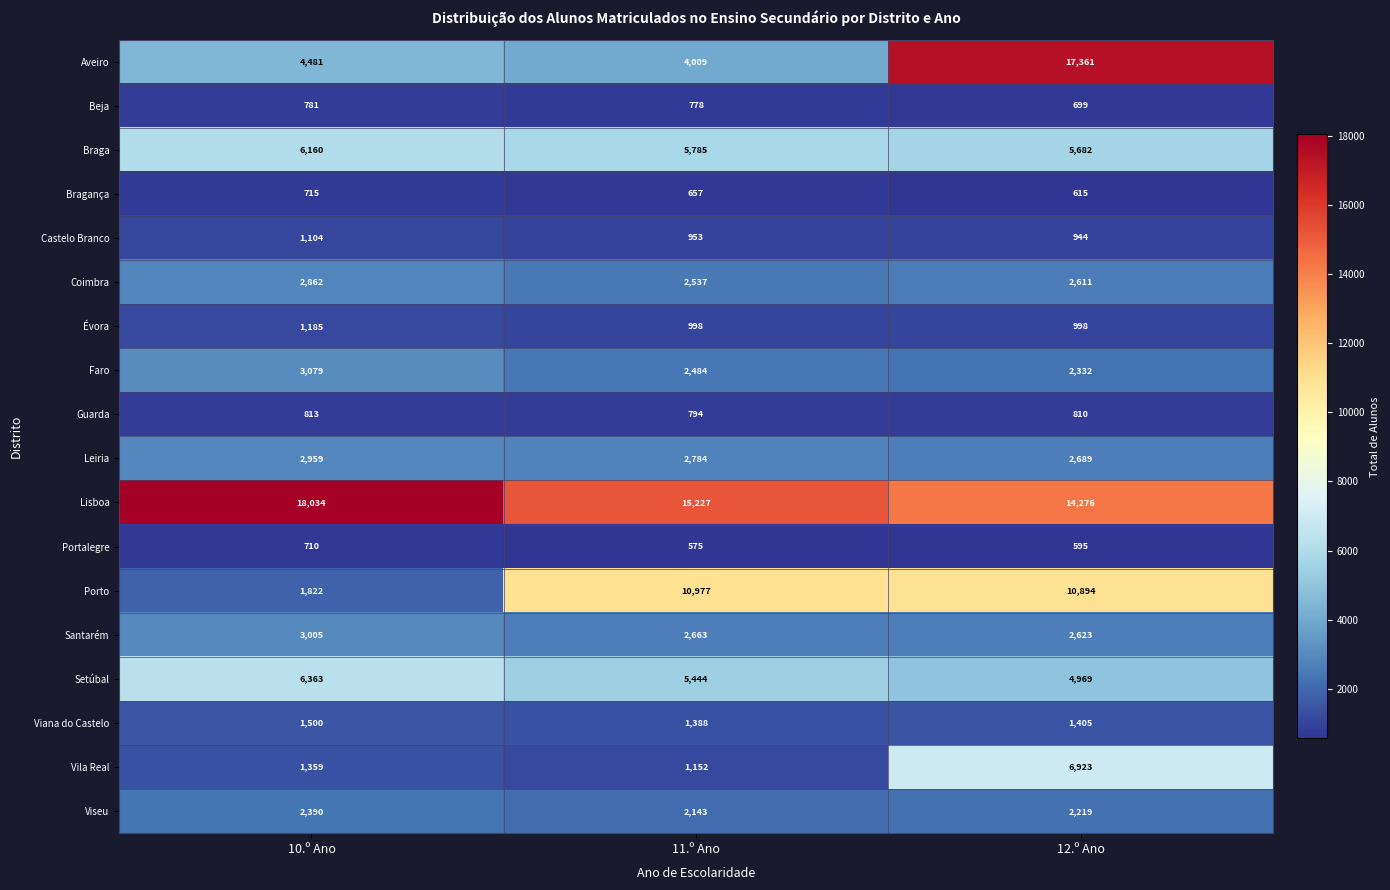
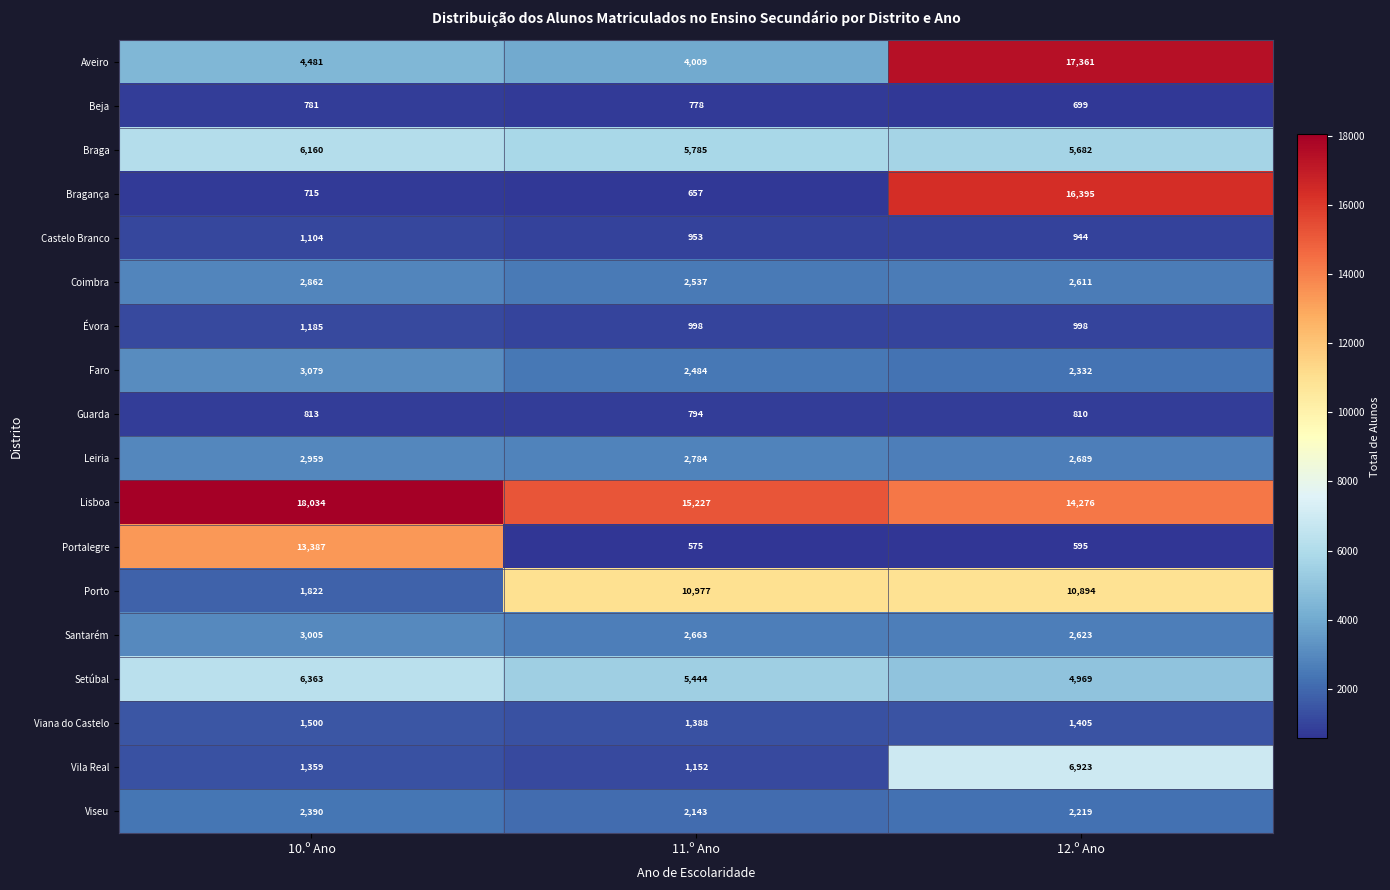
  {
    "Aveiro": {
      "10.º Ano": "4,481",
      "11.º Ano": "4,009",
      "12.º Ano": "17,361"
    },
    "Beja": {
      "10.º Ano": "781",
      "11.º Ano": "778",
      "12.º Ano": "699"
    },
    "Braga": {
      "10.º Ano": "6,160",
      "11.º Ano": "5,785",
      "12.º Ano": "5,682"
    },
    "Bragança": {
      "10.º Ano": "715",
      "11.º Ano": "657",
-     "12.º Ano": "615"
+     "12.º Ano": "16,395"
    },
    "Castelo Branco": {
      "10.º Ano": "1,104",
      "11.º Ano": "953",
      "12.º Ano": "944"
    },
    "Coimbra": {
      "10.º Ano": "2,862",
      "11.º Ano": "2,537",
      "12.º Ano": "2,611"
    },
    "Évora": {
      "10.º Ano": "1,185",
      "11.º Ano": "998",
      "12.º Ano": "998"
    },
    "Faro": {
      "10.º Ano": "3,079",
      "11.º Ano": "2,484",
      "12.º Ano": "2,332"
    },
    "Guarda": {
      "10.º Ano": "813",
      "11.º Ano": "794",
      "12.º Ano": "810"
    },
    "Leiria": {
      "10.º Ano": "2,959",
      "11.º Ano": "2,784",
      "12.º Ano": "2,689"
    },
    "Lisboa": {
      "10.º Ano": "18,034",
      "11.º Ano": "15,227",
      "12.º Ano": "14,276"
    },
    "Portalegre": {
-     "10.º Ano": "710",
+     "10.º Ano": "13,387",
      "11.º Ano": "575",
      "12.º Ano": "595"
    },
    "Porto": {
      "10.º Ano": "1,822",
      "11.º Ano": "10,977",
      "12.º Ano": "10,894"
    },
    "Santarém": {
      "10.º Ano": "3,005",
      "11.º Ano": "2,663",
      "12.º Ano": "2,623"
    },
    "Setúbal": {
      "10.º Ano": "6,363",
      "11.º Ano": "5,444",
      "12.º Ano": "4,969"
    },
    "Viana do Castelo": {
      "10.º Ano": "1,500",
      "11.º Ano": "1,388",
      "12.º Ano": "1,405"
    },
    "Vila Real": {
      "10.º Ano": "1,359",
      "11.º Ano": "1,152",
      "12.º Ano": "6,923"
    },
    "Viseu": {
      "10.º Ano": "2,390",
      "11.º Ano": "2,143",
      "12.º Ano": "2,219"
    }
  }
